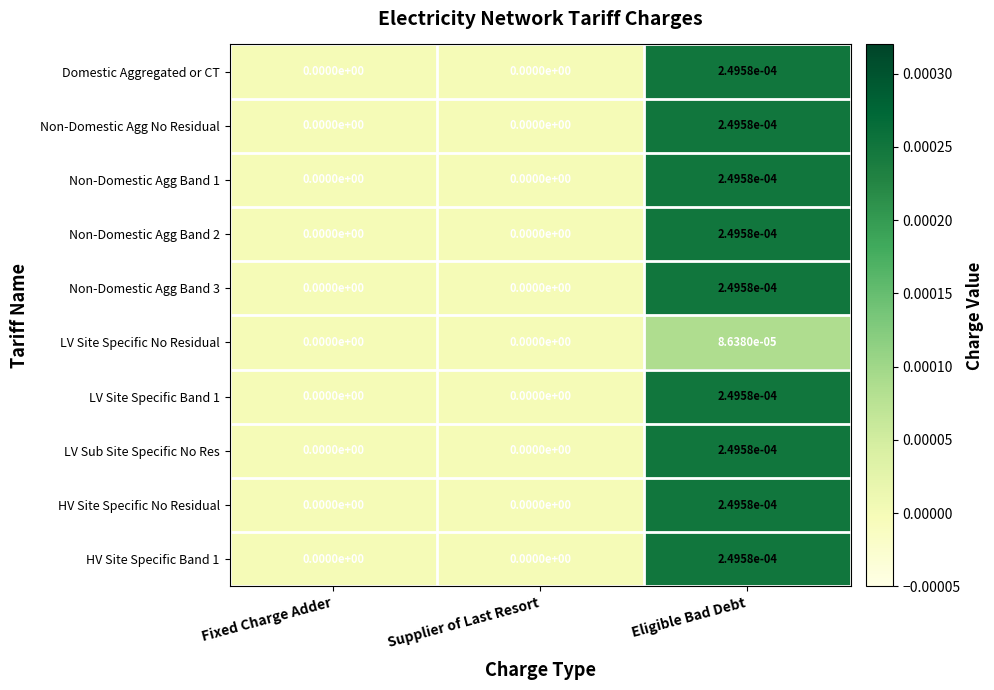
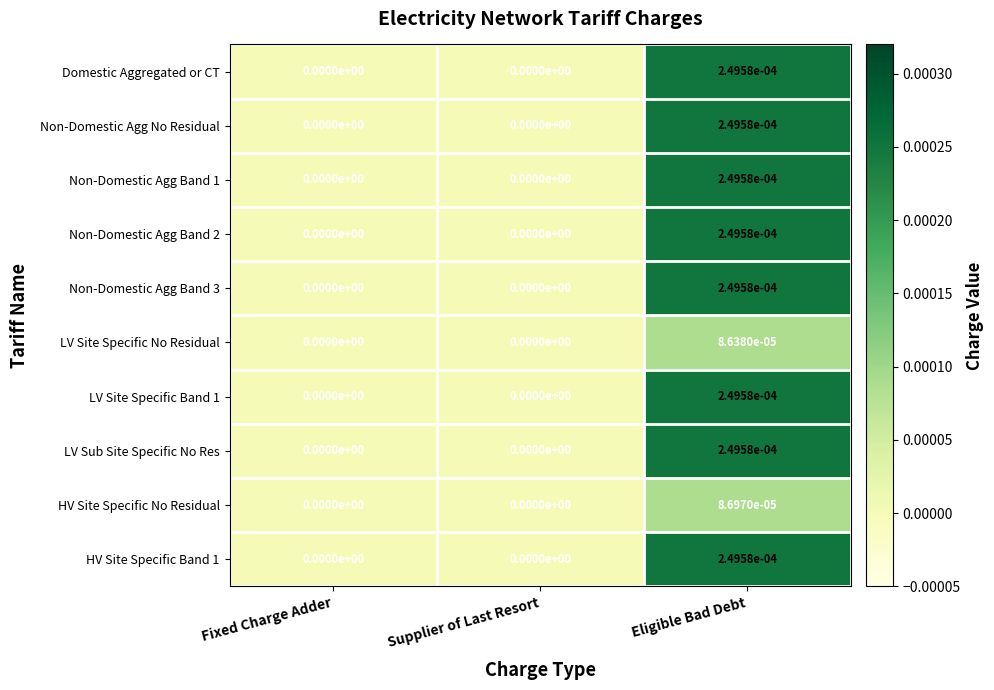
  {
    "Domestic Aggregated or CT": {
      "Fixed Charge Adder": "0.0000e+00",
      "Supplier of Last Resort": "0.0000e+00",
      "Eligible Bad Debt": "2.4958e-04"
    },
    "Non-Domestic Agg No Residual": {
      "Fixed Charge Adder": "0.0000e+00",
      "Supplier of Last Resort": "0.0000e+00",
      "Eligible Bad Debt": "2.4958e-04"
    },
    "Non-Domestic Agg Band 1": {
      "Fixed Charge Adder": "0.0000e+00",
      "Supplier of Last Resort": "0.0000e+00",
      "Eligible Bad Debt": "2.4958e-04"
    },
    "Non-Domestic Agg Band 2": {
      "Fixed Charge Adder": "0.0000e+00",
      "Supplier of Last Resort": "0.0000e+00",
      "Eligible Bad Debt": "2.4958e-04"
    },
    "Non-Domestic Agg Band 3": {
      "Fixed Charge Adder": "0.0000e+00",
      "Supplier of Last Resort": "0.0000e+00",
      "Eligible Bad Debt": "2.4958e-04"
    },
    "LV Site Specific No Residual": {
      "Fixed Charge Adder": "0.0000e+00",
      "Supplier of Last Resort": "0.0000e+00",
      "Eligible Bad Debt": "8.6380e-05"
    },
    "LV Site Specific Band 1": {
      "Fixed Charge Adder": "0.0000e+00",
      "Supplier of Last Resort": "0.0000e+00",
      "Eligible Bad Debt": "2.4958e-04"
    },
    "LV Sub Site Specific No Res": {
      "Fixed Charge Adder": "0.0000e+00",
      "Supplier of Last Resort": "0.0000e+00",
      "Eligible Bad Debt": "2.4958e-04"
    },
    "HV Site Specific No Residual": {
      "Fixed Charge Adder": "0.0000e+00",
      "Supplier of Last Resort": "0.0000e+00",
-     "Eligible Bad Debt": "2.4958e-04"
+     "Eligible Bad Debt": "8.6970e-05"
    },
    "HV Site Specific Band 1": {
      "Fixed Charge Adder": "0.0000e+00",
      "Supplier of Last Resort": "0.0000e+00",
      "Eligible Bad Debt": "2.4958e-04"
    }
  }
